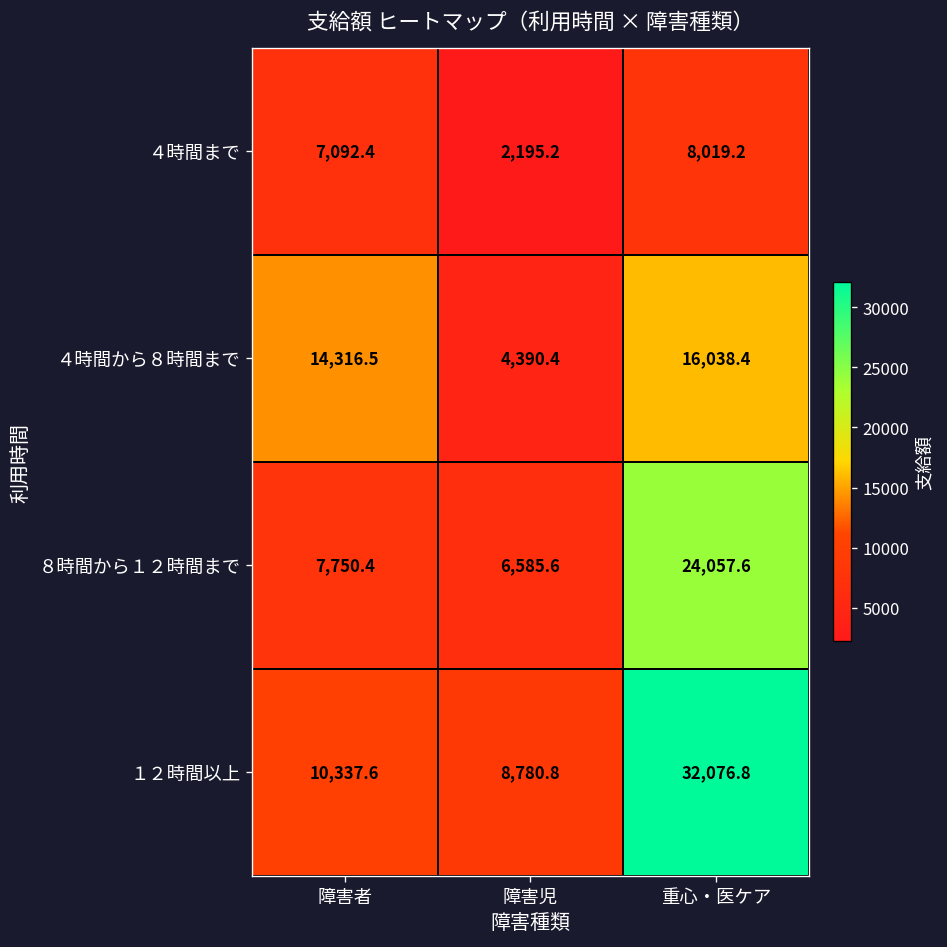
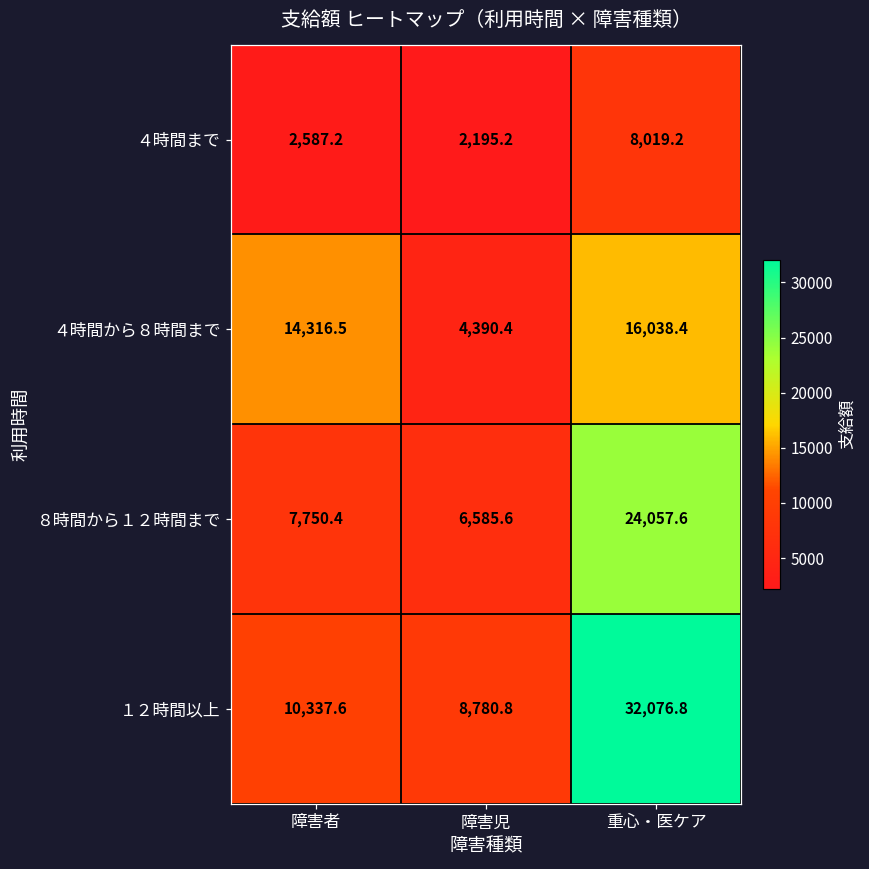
  {
    "４時間まで": {
-     "障害者": "7,092.4",
+     "障害者": "2,587.2",
      "障害児": "2,195.2",
      "重心・医ケア": "8,019.2"
    },
    "４時間から８時間まで": {
      "障害者": "14,316.5",
      "障害児": "4,390.4",
      "重心・医ケア": "16,038.4"
    },
    "８時間から１２時間まで": {
      "障害者": "7,750.4",
      "障害児": "6,585.6",
      "重心・医ケア": "24,057.6"
    },
    "１２時間以上": {
      "障害者": "10,337.6",
      "障害児": "8,780.8",
      "重心・医ケア": "32,076.8"
    }
  }
